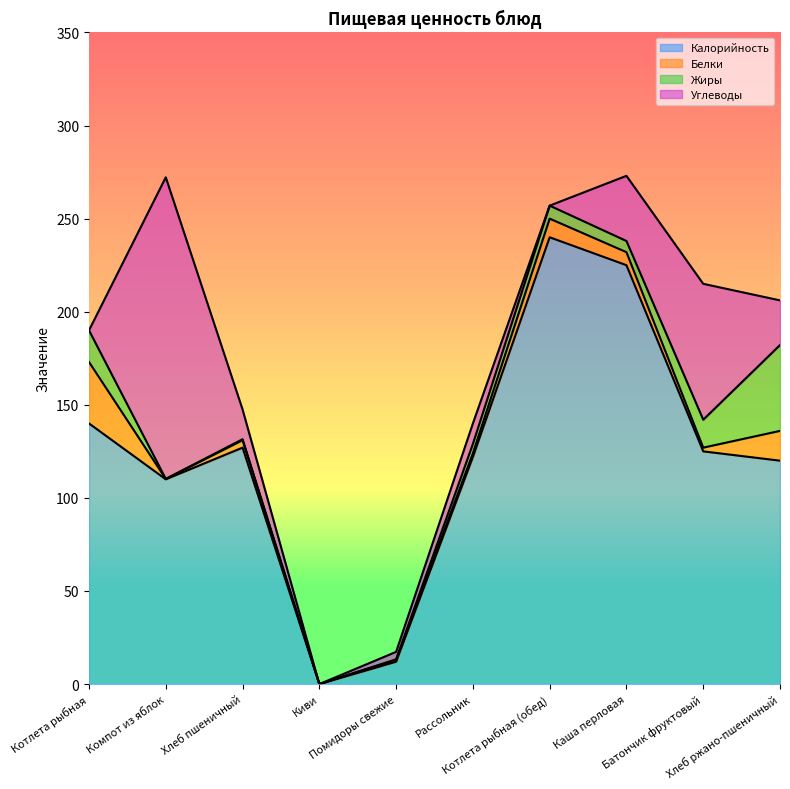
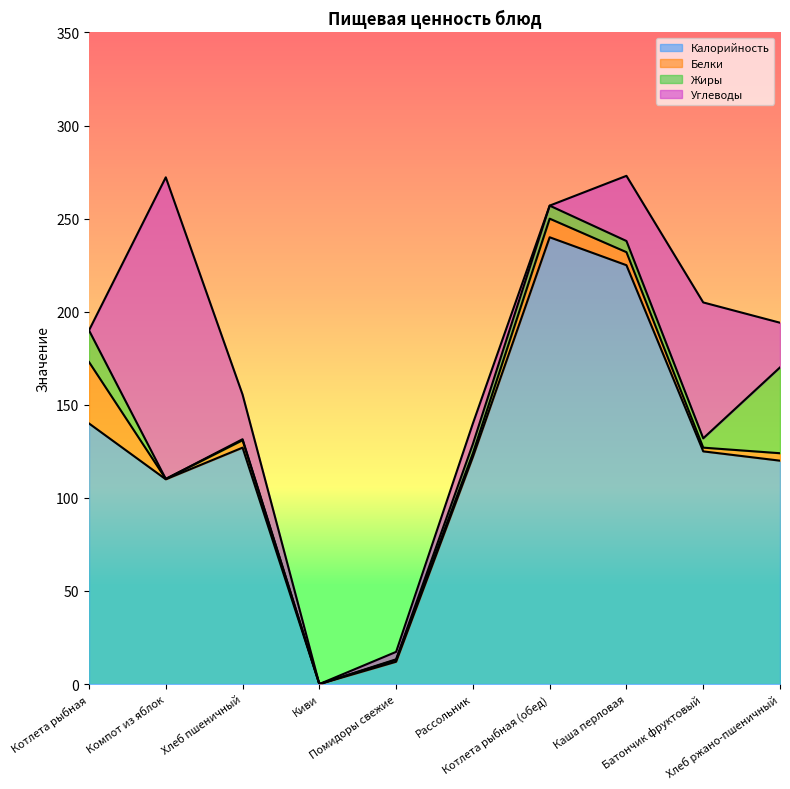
  {
    "Калорийность": {
      "Котлета рыбная": 140,
      "Хлеб пшеничный": 127,
      "Рассольник": 122,
      "Котлета рыбная (обед)": 240,
      "Каша перловая": 225,
      "Батончик фруктовый": 125,
      "Хлеб ржано-пшеничный": 120
    },
    "Белки": {
      "Котлета рыбная": 33,
      "Рассольник": 2,
      "Котлета рыбная (обед)": 10,
      "Каша перловая": 7,
      "Батончик фруктовый": 2,
-     "Хлеб ржано-пшеничный": 16
+     "Хлеб ржано-пшеничный": 4
    },
    "Жиры": {
      "Рассольник": 5,
      "Каша перловая": 6,
-     "Батончик фруктовый": 15,
+     "Батончик фруктовый": 5,
      "Хлеб ржано-пшеничный": 46
    },
    "Углеводы": {
      "Компот из яблок": 162,
-     "Хлеб пшеничный": 16,
+     "Хлеб пшеничный": 24,
      "Помидоры свежие": 4,
      "Рассольник": 11,
      "Каша перловая": 35,
      "Батончик фруктовый": 73,
      "Хлеб ржано-пшеничный": 24
    }
  }
